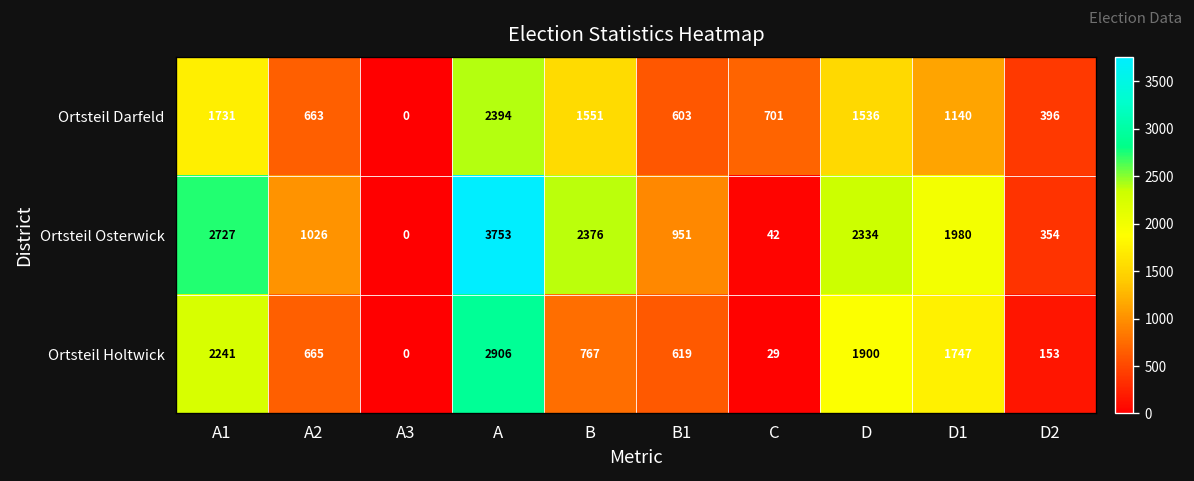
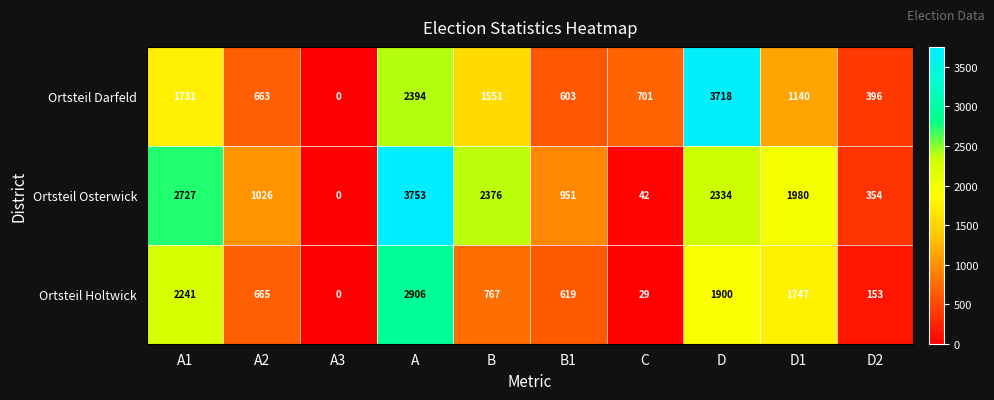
  {
    "Ortsteil Darfeld": {
      "A1": 1731,
      "A2": 663,
      "A3": 0,
      "A": 2394,
      "B": 1551,
      "B1": 603,
      "C": 701,
-     "D": 1536,
+     "D": 3718,
      "D1": 1140,
      "D2": 396
    },
    "Ortsteil Osterwick": {
      "A1": 2727,
      "A2": 1026,
      "A3": 0,
      "A": 3753,
      "B": 2376,
      "B1": 951,
      "C": 42,
      "D": 2334,
      "D1": 1980,
      "D2": 354
    },
    "Ortsteil Holtwick": {
      "A1": 2241,
      "A2": 665,
      "A3": 0,
      "A": 2906,
      "B": 767,
      "B1": 619,
      "C": 29,
      "D": 1900,
      "D1": 1747,
      "D2": 153
    }
  }
